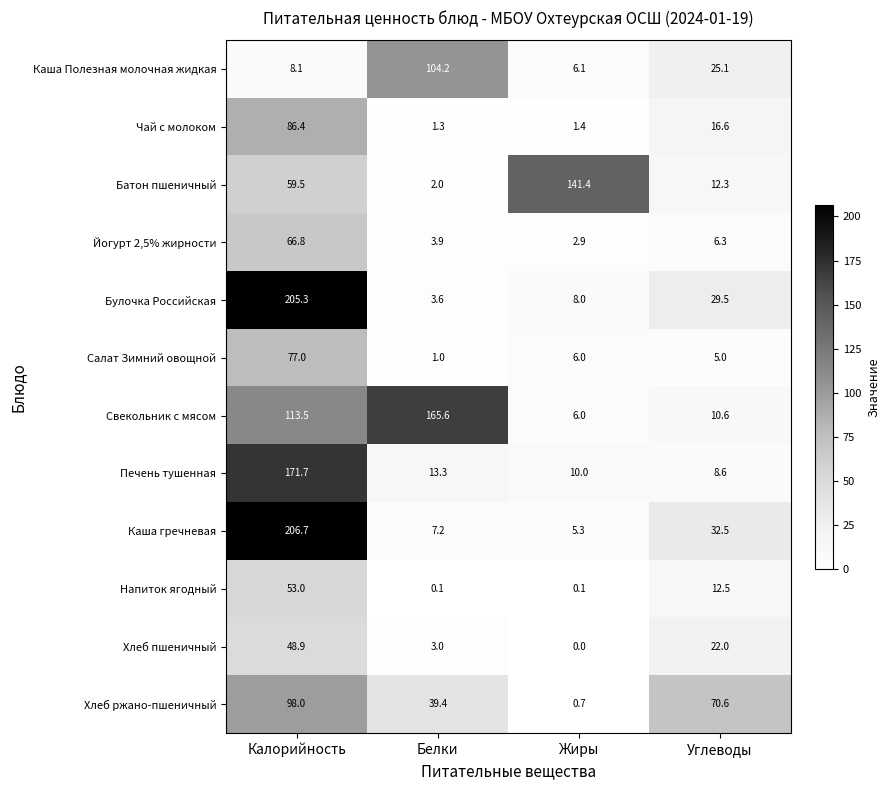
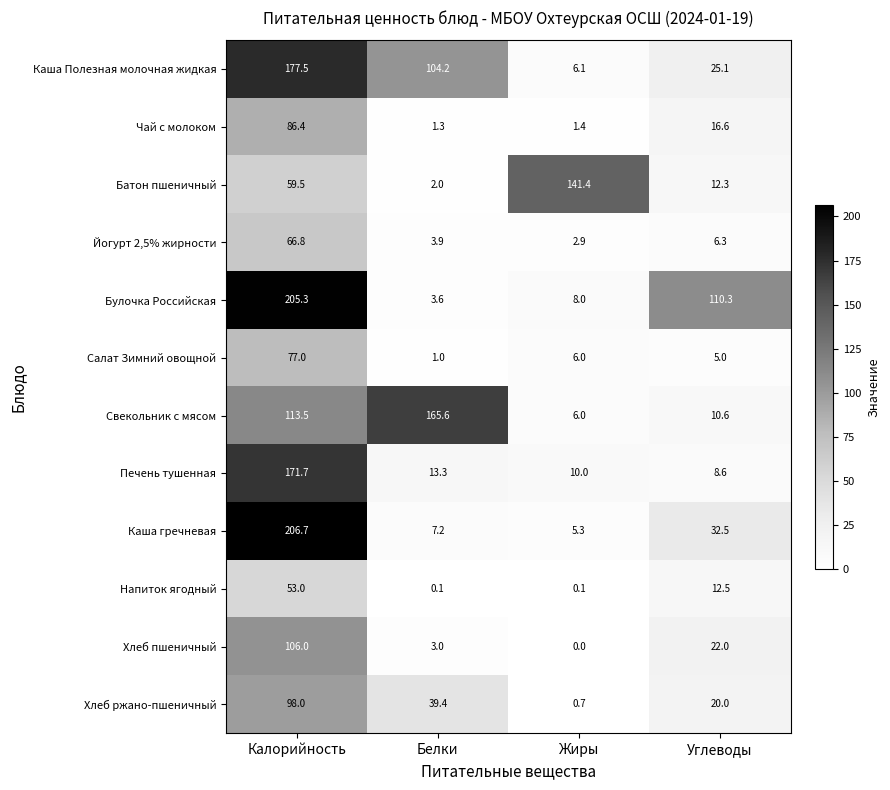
  {
    "Каша Полезная молочная жидкая": {
-     "Калорийность": 8.1,
+     "Калорийность": 177.5,
      "Белки": 104.2,
      "Жиры": 6.1,
      "Углеводы": 25.1
    },
    "Чай с молоком": {
      "Калорийность": 86.4,
      "Белки": 1.3,
      "Жиры": 1.4,
      "Углеводы": 16.6
    },
    "Батон пшеничный": {
      "Калорийность": 59.5,
      "Белки": 2.0,
      "Жиры": 141.4,
      "Углеводы": 12.3
    },
    "Йогурт 2,5% жирности": {
      "Калорийность": 66.8,
      "Белки": 3.9,
      "Жиры": 2.9,
      "Углеводы": 6.3
    },
    "Булочка Российская": {
      "Калорийность": 205.3,
      "Белки": 3.6,
      "Жиры": 8.0,
-     "Углеводы": 29.5
+     "Углеводы": 110.3
    },
    "Салат Зимний овощной": {
      "Калорийность": 77.0,
      "Белки": 1.0,
      "Жиры": 6.0,
      "Углеводы": 5.0
    },
    "Свекольник с мясом": {
      "Калорийность": 113.5,
      "Белки": 165.6,
      "Жиры": 6.0,
      "Углеводы": 10.6
    },
    "Печень тушенная": {
      "Калорийность": 171.7,
      "Белки": 13.3,
      "Жиры": 10.0,
      "Углеводы": 8.6
    },
    "Каша гречневая": {
      "Калорийность": 206.7,
      "Белки": 7.2,
      "Жиры": 5.3,
      "Углеводы": 32.5
    },
    "Напиток ягодный": {
      "Калорийность": 53.0,
      "Белки": 0.1,
      "Жиры": 0.1,
      "Углеводы": 12.5
    },
    "Хлеб пшеничный": {
-     "Калорийность": 48.9,
+     "Калорийность": 106.0,
      "Белки": 3.0,
      "Жиры": 0.0,
      "Углеводы": 22.0
    },
    "Хлеб ржано-пшеничный": {
      "Калорийность": 98.0,
      "Белки": 39.4,
      "Жиры": 0.7,
-     "Углеводы": 70.6
+     "Углеводы": 20.0
    }
  }
